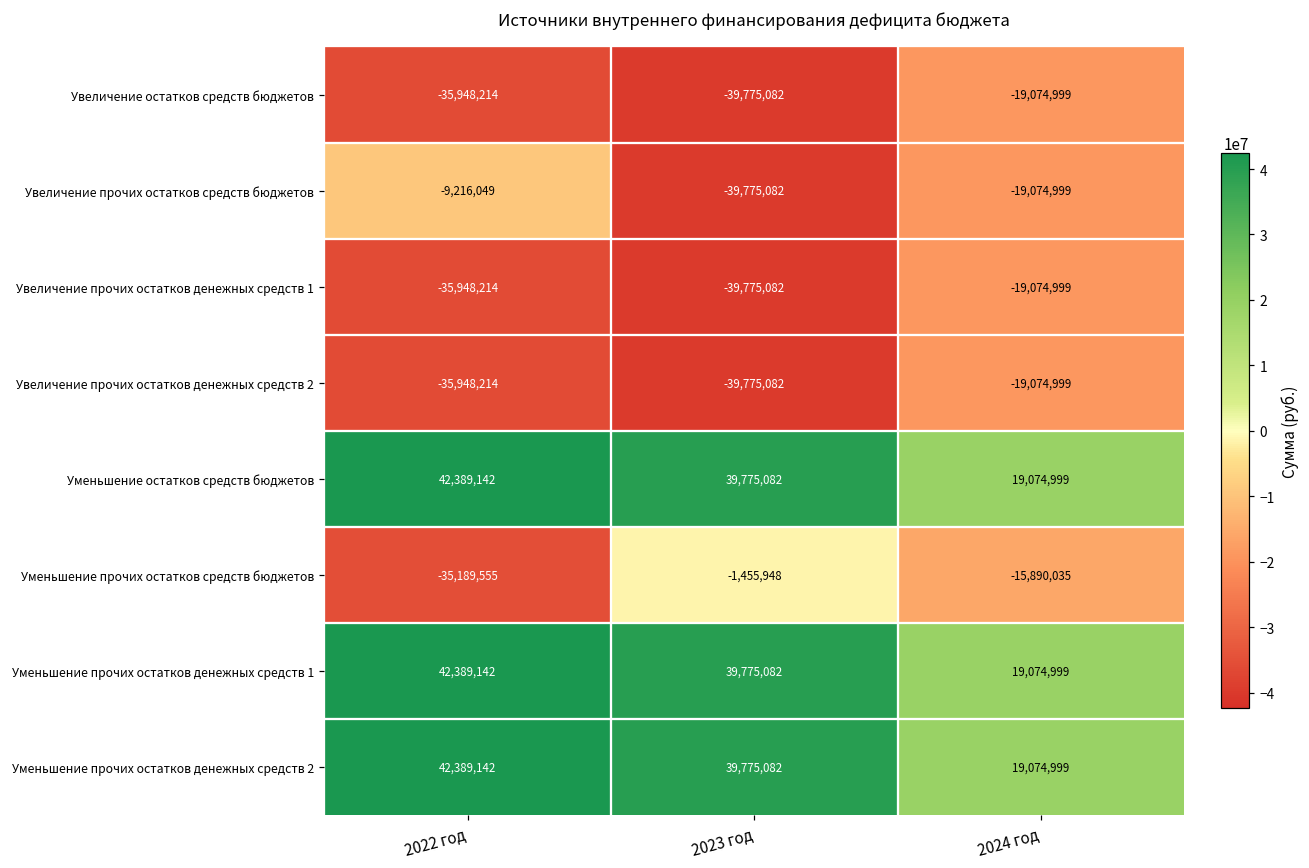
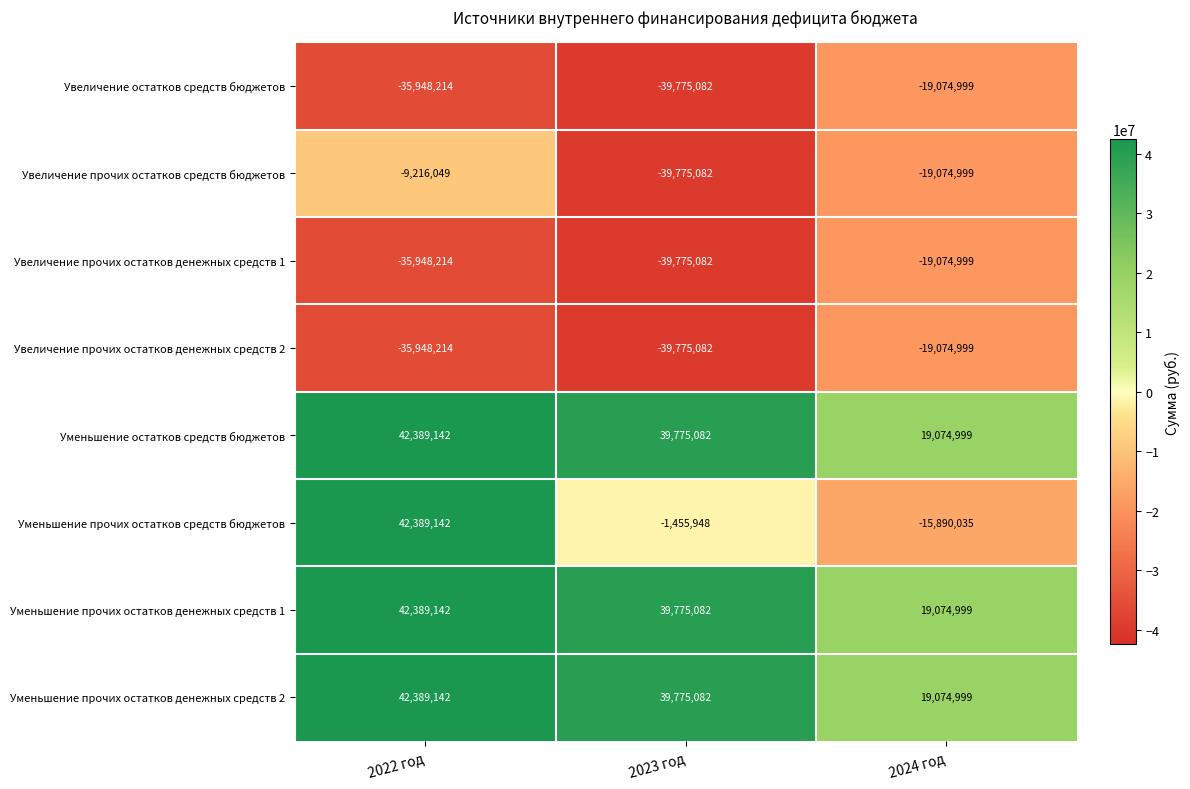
  {
    "Увеличение остатков средств бюджетов": {
      "2022 год": "-35,948,214",
      "2023 год": "-39,775,082",
      "2024 год": "-19,074,999"
    },
    "Увеличение прочих остатков средств бюджетов": {
      "2022 год": "-9,216,049",
      "2023 год": "-39,775,082",
      "2024 год": "-19,074,999"
    },
    "Увеличение прочих остатков денежных средств 1": {
      "2022 год": "-35,948,214",
      "2023 год": "-39,775,082",
      "2024 год": "-19,074,999"
    },
    "Увеличение прочих остатков денежных средств 2": {
      "2022 год": "-35,948,214",
      "2023 год": "-39,775,082",
      "2024 год": "-19,074,999"
    },
    "Уменьшение остатков средств бюджетов": {
      "2022 год": "42,389,142",
      "2023 год": "39,775,082",
      "2024 год": "19,074,999"
    },
    "Уменьшение прочих остатков средств бюджетов": {
-     "2022 год": "-35,189,555",
+     "2022 год": "42,389,142",
      "2023 год": "-1,455,948",
      "2024 год": "-15,890,035"
    },
    "Уменьшение прочих остатков денежных средств 1": {
      "2022 год": "42,389,142",
      "2023 год": "39,775,082",
      "2024 год": "19,074,999"
    },
    "Уменьшение прочих остатков денежных средств 2": {
      "2022 год": "42,389,142",
      "2023 год": "39,775,082",
      "2024 год": "19,074,999"
    }
  }
